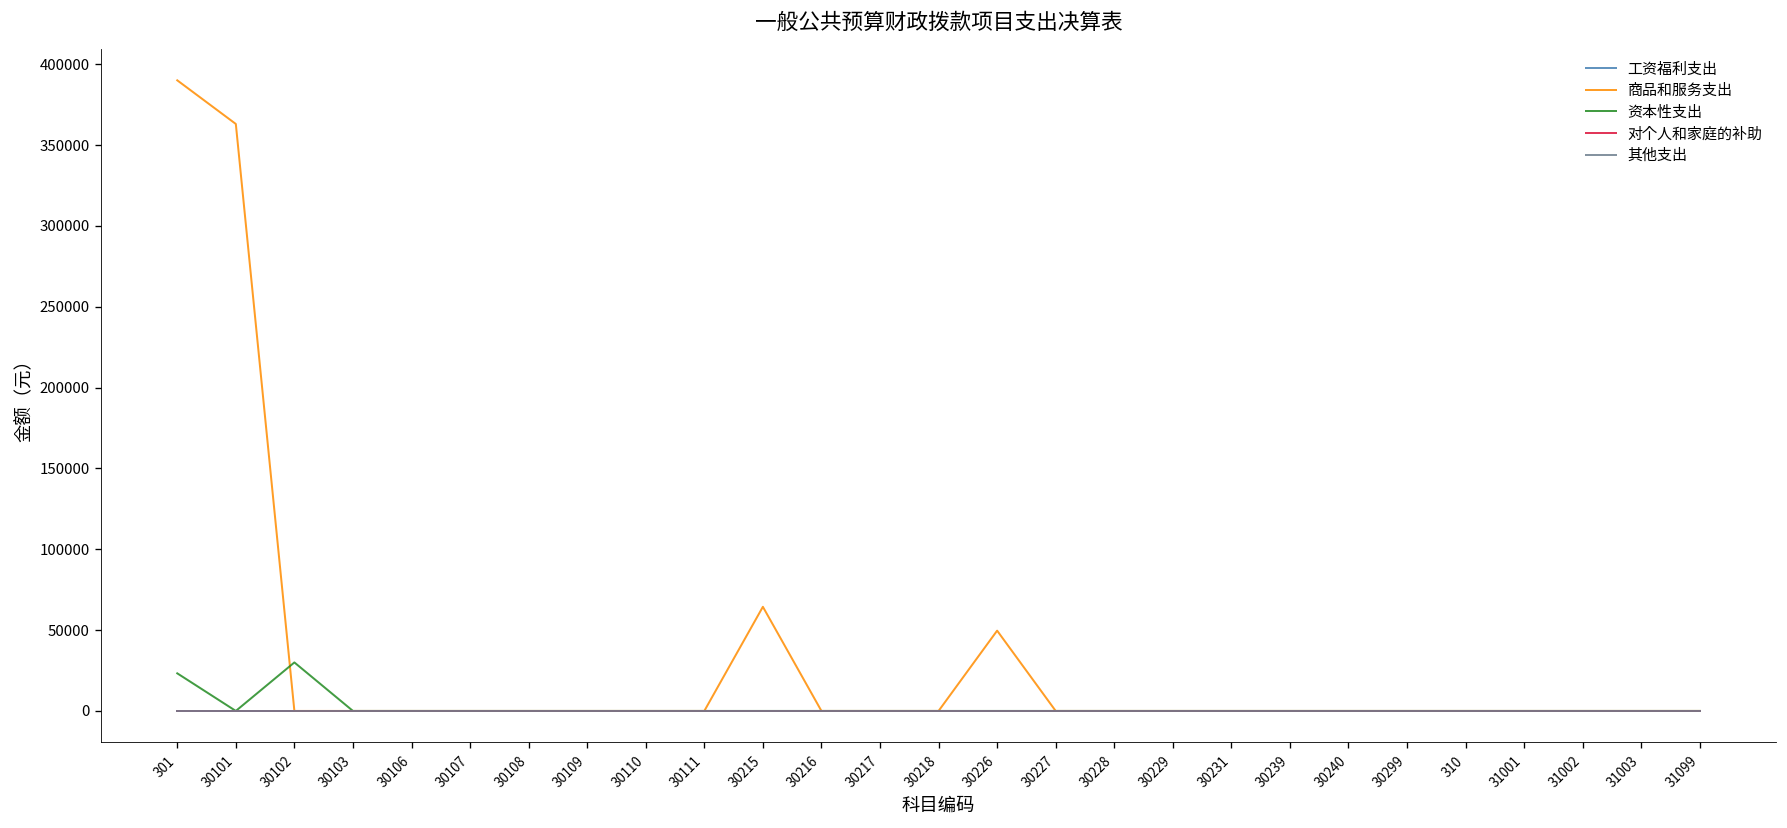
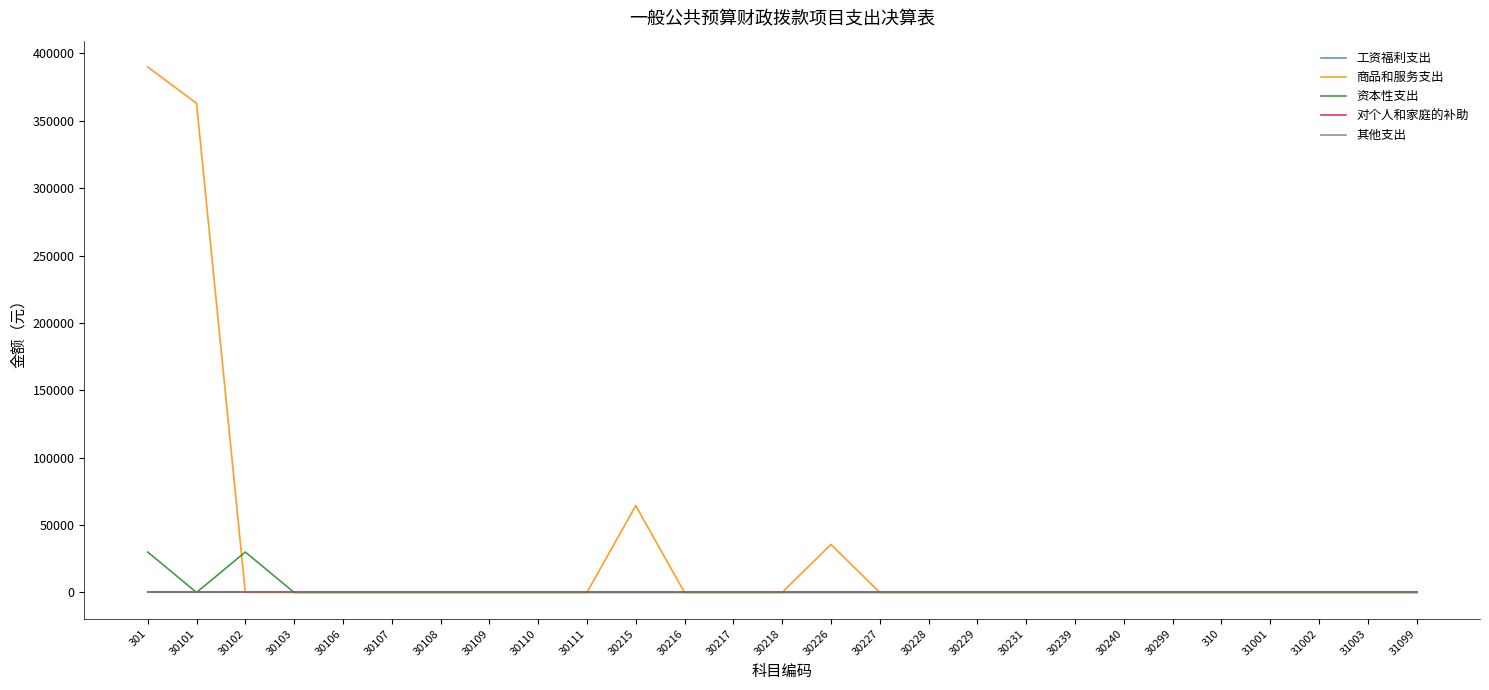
  {
    "其他支出": {
      "301": 0
    },
    "商品和服务支出": {
      "301": 390000,
      "30101": 363000,
      "30215": 64000,
-     "30226": 50000
+     "30226": 36000
    },
    "资本性支出": {
-     "301": 23000,
+     "301": 30000,
      "30102": 30000
    }
  }
